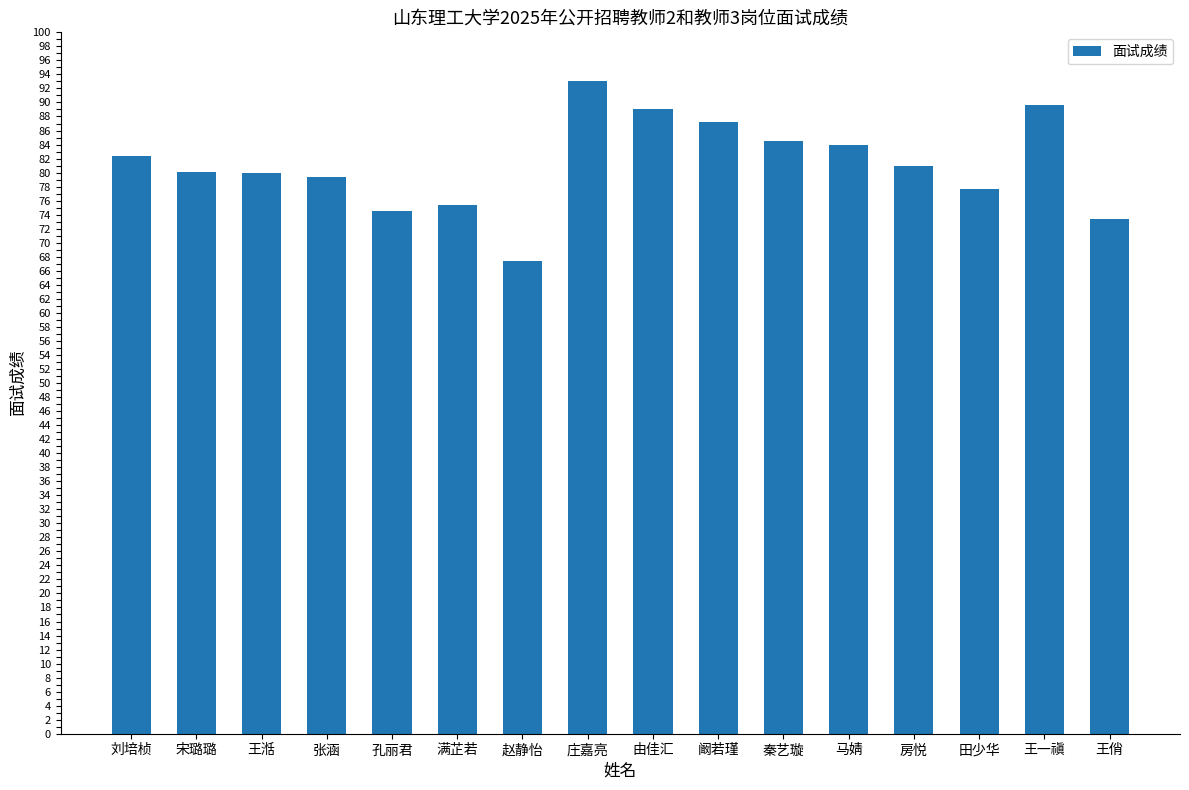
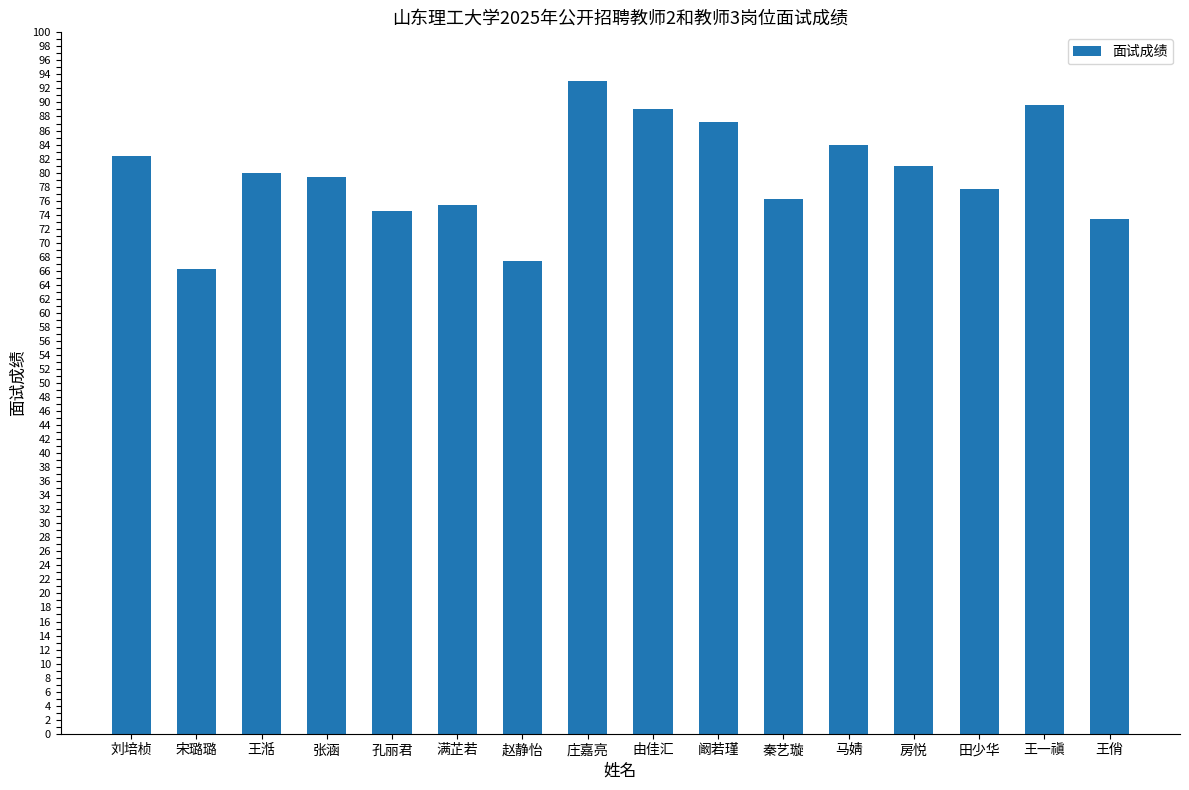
  {
    "刘培桢": 82,
-   "宋璐璐": 80,
+   "宋璐璐": 66,
    "王湉": 80,
    "张涵": 79,
    "孔丽君": 75,
    "满芷若": 75,
    "赵静怡": 67,
    "庄嘉亮": 93,
    "由佳汇": 89,
    "阚若瑾": 87,
-   "秦艺璇": 85,
+   "秦艺璇": 76,
    "马婧": 84,
    "房悦": 81,
    "田少华": 78,
    "王一禛": 90,
    "王俏": 73
  }
